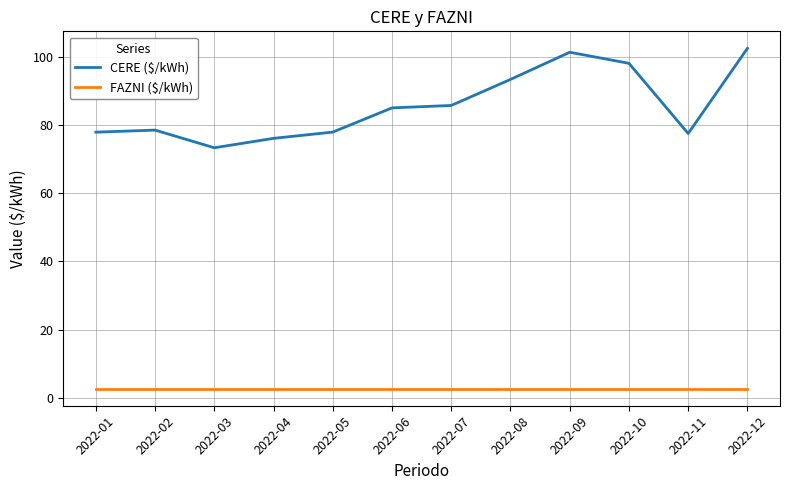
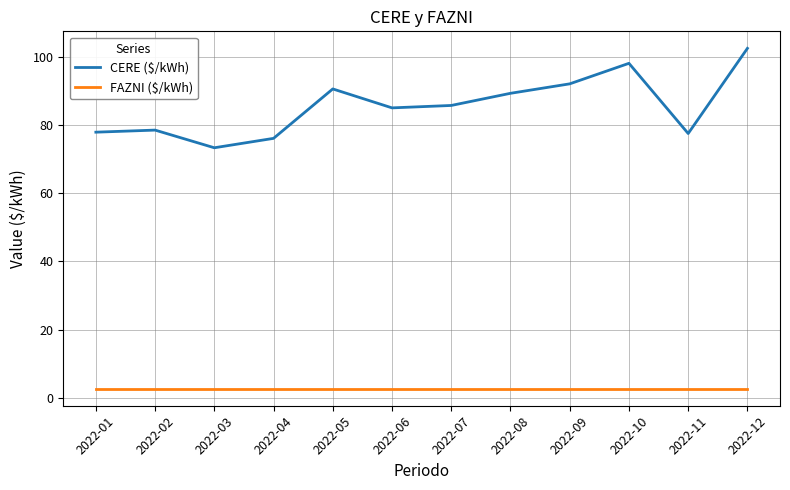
  {
    "CERE ($/kWh)": {
      "2022-01": 78,
      "2022-02": 78,
      "2022-03": 73,
      "2022-04": 76,
-     "2022-05": 78,
+     "2022-05": 91,
      "2022-06": 85,
      "2022-07": 86,
-     "2022-08": 93,
-     "2022-09": 101,
+     "2022-08": 89,
+     "2022-09": 92,
      "2022-10": 98,
      "2022-11": 77,
      "2022-12": 102
    },
    "FAZNI ($/kWh)": {
      "2022-01": 3,
      "2022-02": 3,
      "2022-03": 3,
      "2022-04": 3,
      "2022-05": 3,
      "2022-06": 3,
      "2022-07": 3,
      "2022-08": 3,
      "2022-09": 3,
      "2022-10": 3,
      "2022-11": 3,
      "2022-12": 3
    }
  }
